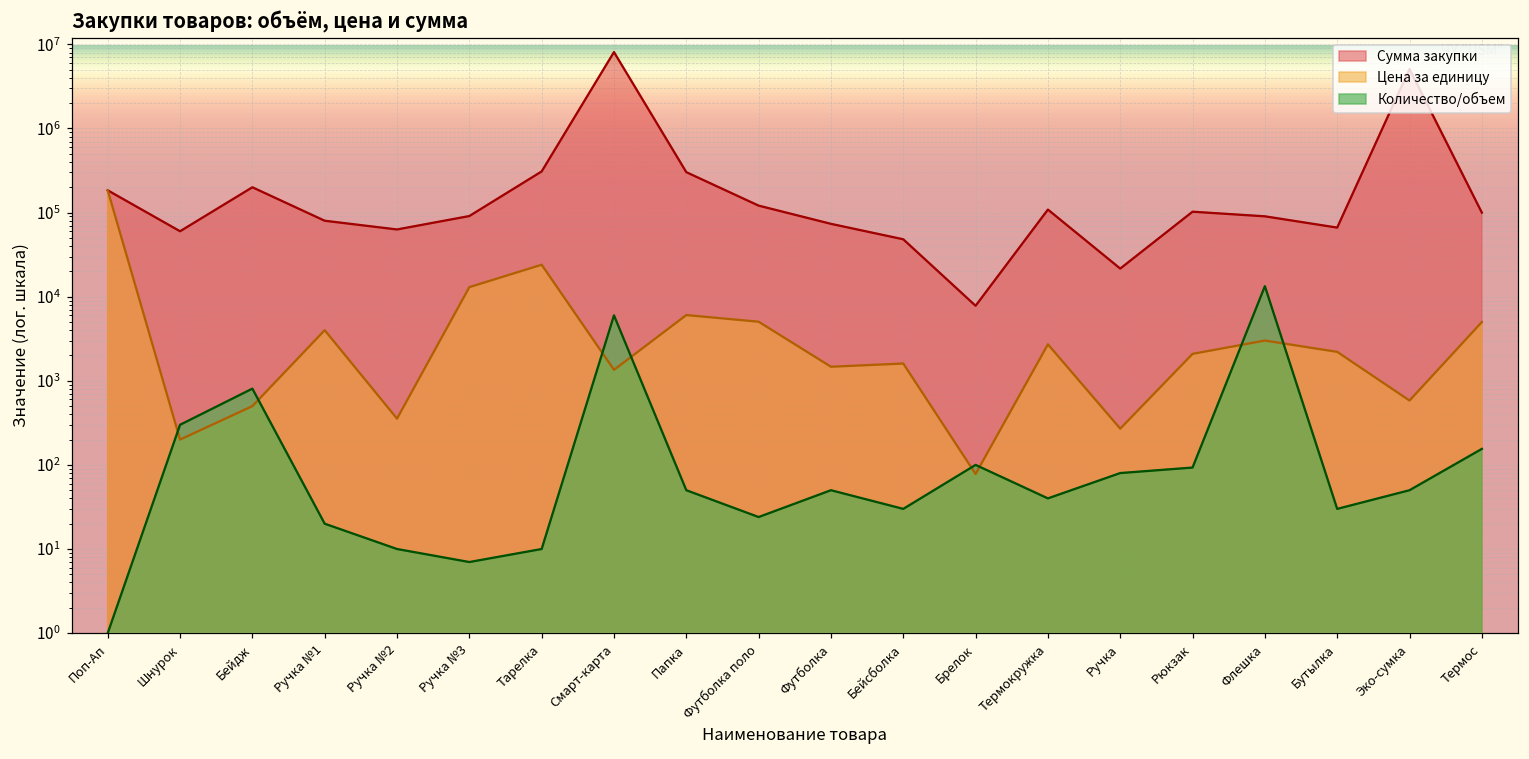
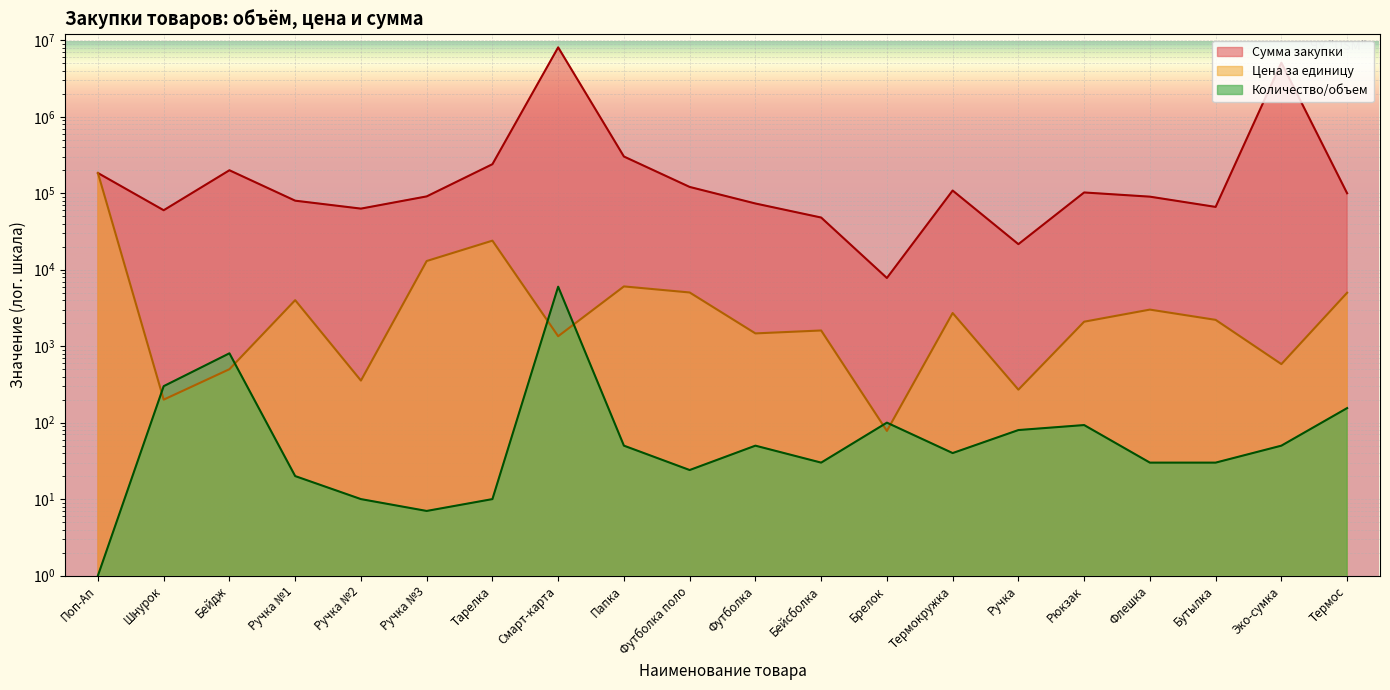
  {
    "Сумма закупки": {
      "Шнурок": 60000,
      "Бейдж": 200000,
      "Ручка №1": 80000,
      "Ручка №2": 60000,
      "Ручка №3": 90000,
-     "Тарелка": 310000,
+     "Тарелка": 240000,
      "Смарт-карта": 8000000,
      "Папка": 300000,
      "Футболка поло": 120000,
      "Футболка": 70000,
      "Бейсболка": 50000,
      "Брелок": 8000,
      "Термокружка": 110000,
      "Ручка": 22000,
      "Рюкзак": 100000,
      "Флешка": 90000,
      "Бутылка": 70000,
      "Термос": 100000
    },
    "Цена за единицу": {
      "Шнурок": 200,
      "Бейдж": 500,
      "Ручка №1": 4000,
      "Ручка №2": 400,
      "Ручка №3": 13000,
      "Тарелка": 24000,
      "Смарт-карта": 1400,
      "Папка": 6000,
      "Футболка поло": 5000,
      "Футболка": 1500,
      "Бейсболка": 1600,
      "Брелок": 80,
      "Термокружка": 2700,
      "Ручка": 270,
      "Рюкзак": 2100,
      "Флешка": 3000,
      "Бутылка": 2200,
      "Эко-сумка": 600,
      "Термос": 5000
    },
    "Количество/объем": {
      "Поп-Ап": 1,
      "Шнурок": 300,
      "Бейдж": 800,
      "Ручка №1": 20,
      "Ручка №2": 10,
      "Ручка №3": 7,
      "Тарелка": 10,
      "Смарт-карта": 6000,
      "Папка": 50,
      "Футболка поло": 24,
      "Футболка": 50,
      "Бейсболка": 30,
      "Брелок": 100,
      "Термокружка": 40,
      "Ручка": 80,
      "Рюкзак": 90,
-     "Флешка": 13000,
+     "Флешка": 30,
      "Бутылка": 30,
      "Эко-сумка": 50,
      "Термос": 160
    }
  }
